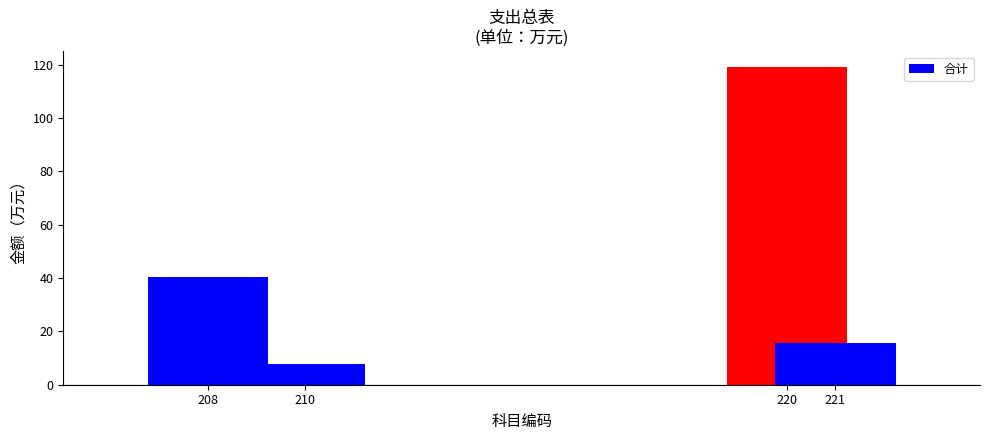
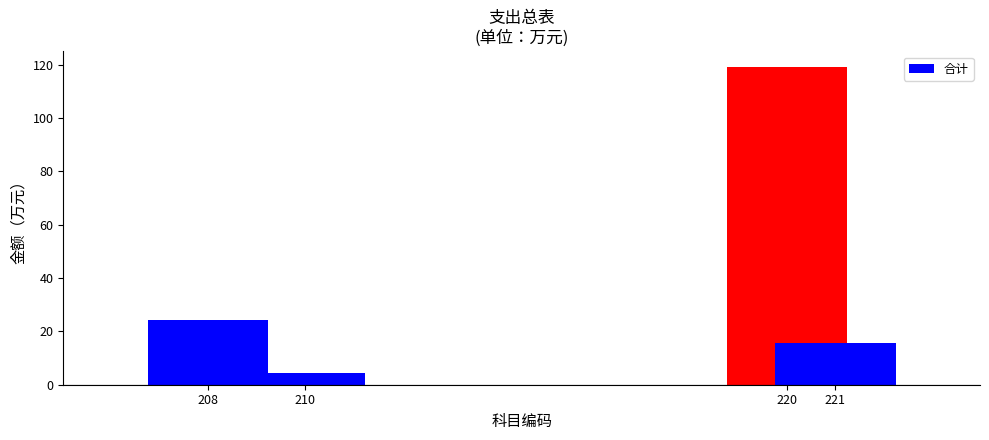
  {
-   "208": 40,
-   "210": 8,
+   "208": 24,
+   "210": 4,
    "220": 119,
    "221": 16
  }
